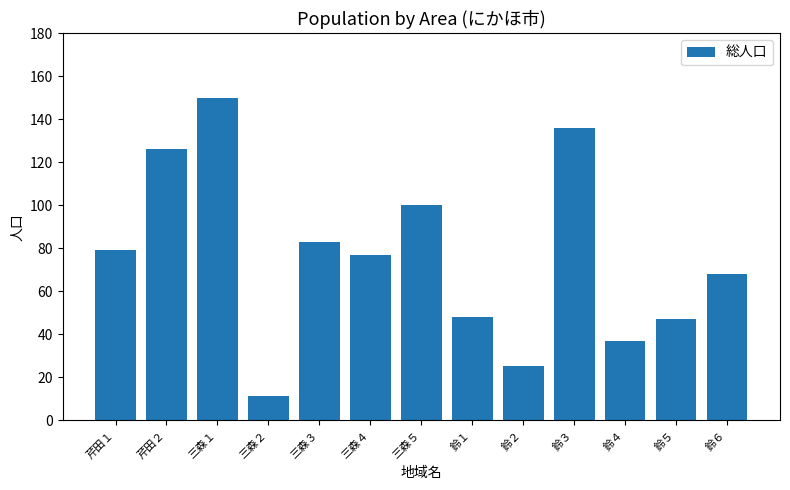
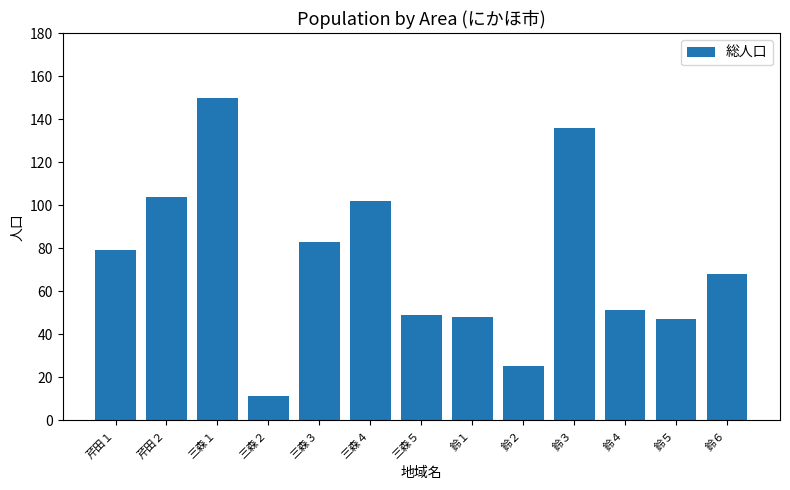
  {
    "芹田１": 79,
-   "芹田２": 126,
+   "芹田２": 104,
    "三森１": 150,
    "三森２": 11,
    "三森３": 83,
-   "三森４": 77,
-   "三森５": 100,
+   "三森４": 102,
+   "三森５": 49,
    "鈴１": 48,
    "鈴２": 25,
    "鈴３": 136,
-   "鈴４": 37,
+   "鈴４": 51,
    "鈴５": 47,
    "鈴６": 68
  }
